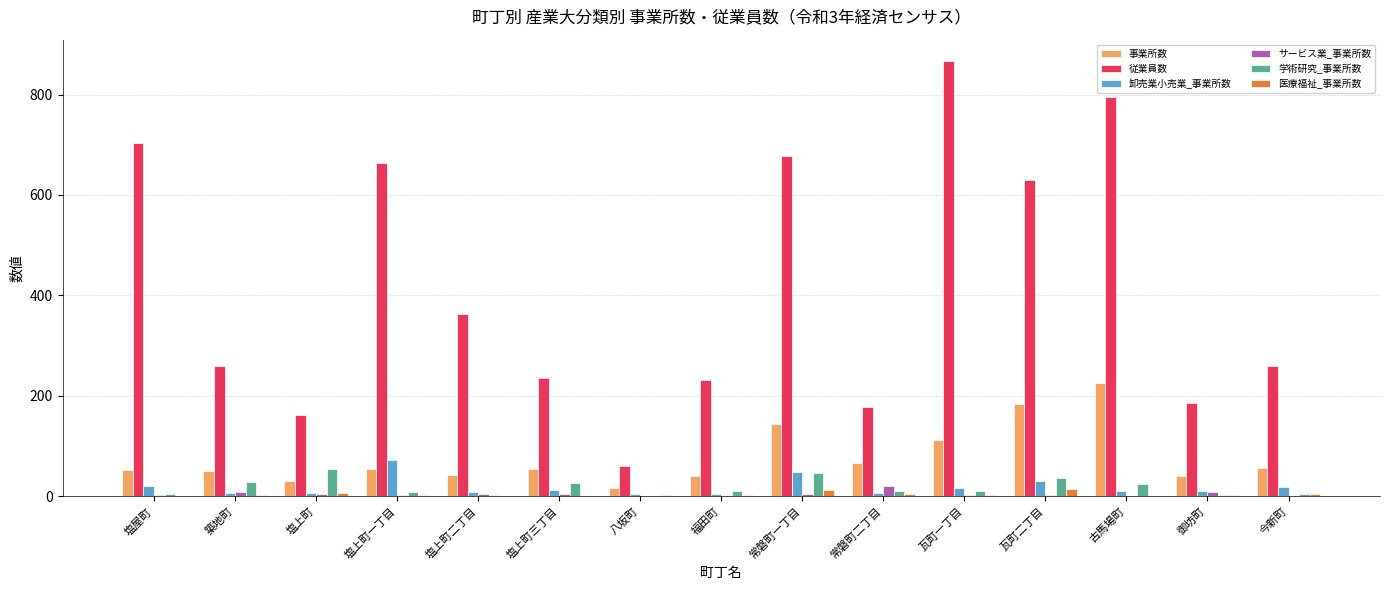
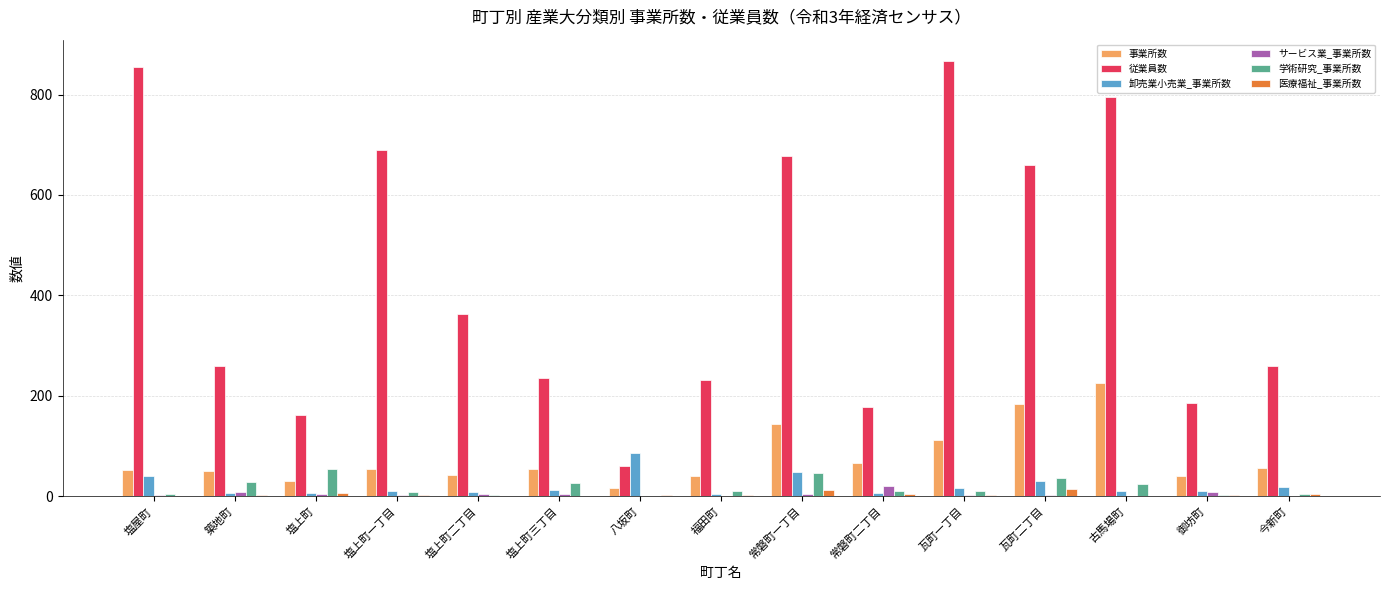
  {
    "従業員数": {
-     "塩屋町": 700,
+     "塩屋町": 860,
      "築地町": 260,
      "塩上町": 160,
-     "塩上町一丁目": 660,
+     "塩上町一丁目": 690,
      "塩上町二丁目": 360,
      "塩上町三丁目": 240,
      "八坂町": 60,
      "福田町": 230,
      "常磐町一丁目": 680,
      "常磐町二丁目": 180,
      "瓦町一丁目": 870,
-     "瓦町二丁目": 630,
+     "瓦町二丁目": 660,
      "古馬場町": 800,
      "御坊町": 190,
      "今新町": 260
    },
    "卸売業小売業_事業所数": {
-     "塩屋町": 20,
+     "塩屋町": 40,
      "築地町": 10,
      "塩上町": 10,
-     "塩上町一丁目": 70,
+     "塩上町一丁目": 10,
      "塩上町二丁目": 10,
      "塩上町三丁目": 10,
-     "八坂町": 0,
+     "八坂町": 90,
      "福田町": 10,
      "常磐町一丁目": 50,
      "常磐町二丁目": 10,
      "瓦町一丁目": 20,
      "瓦町二丁目": 30,
      "古馬場町": 10,
      "御坊町": 10,
      "今新町": 20
    },
    "サービス業_事業所数": {
      "築地町": 10,
      "塩上町": 10,
      "塩上町三丁目": 10,
      "八坂町": 0,
      "常磐町二丁目": 20,
      "御坊町": 10
    },
    "学術研究_事業所数": {
      "築地町": 30,
      "塩上町": 60,
      "塩上町一丁目": 10,
      "塩上町三丁目": 30,
      "福田町": 10,
      "常磐町一丁目": 50,
      "常磐町二丁目": 10,
      "瓦町一丁目": 10,
      "瓦町二丁目": 40,
      "古馬場町": 30,
      "今新町": 10
    }
  }
